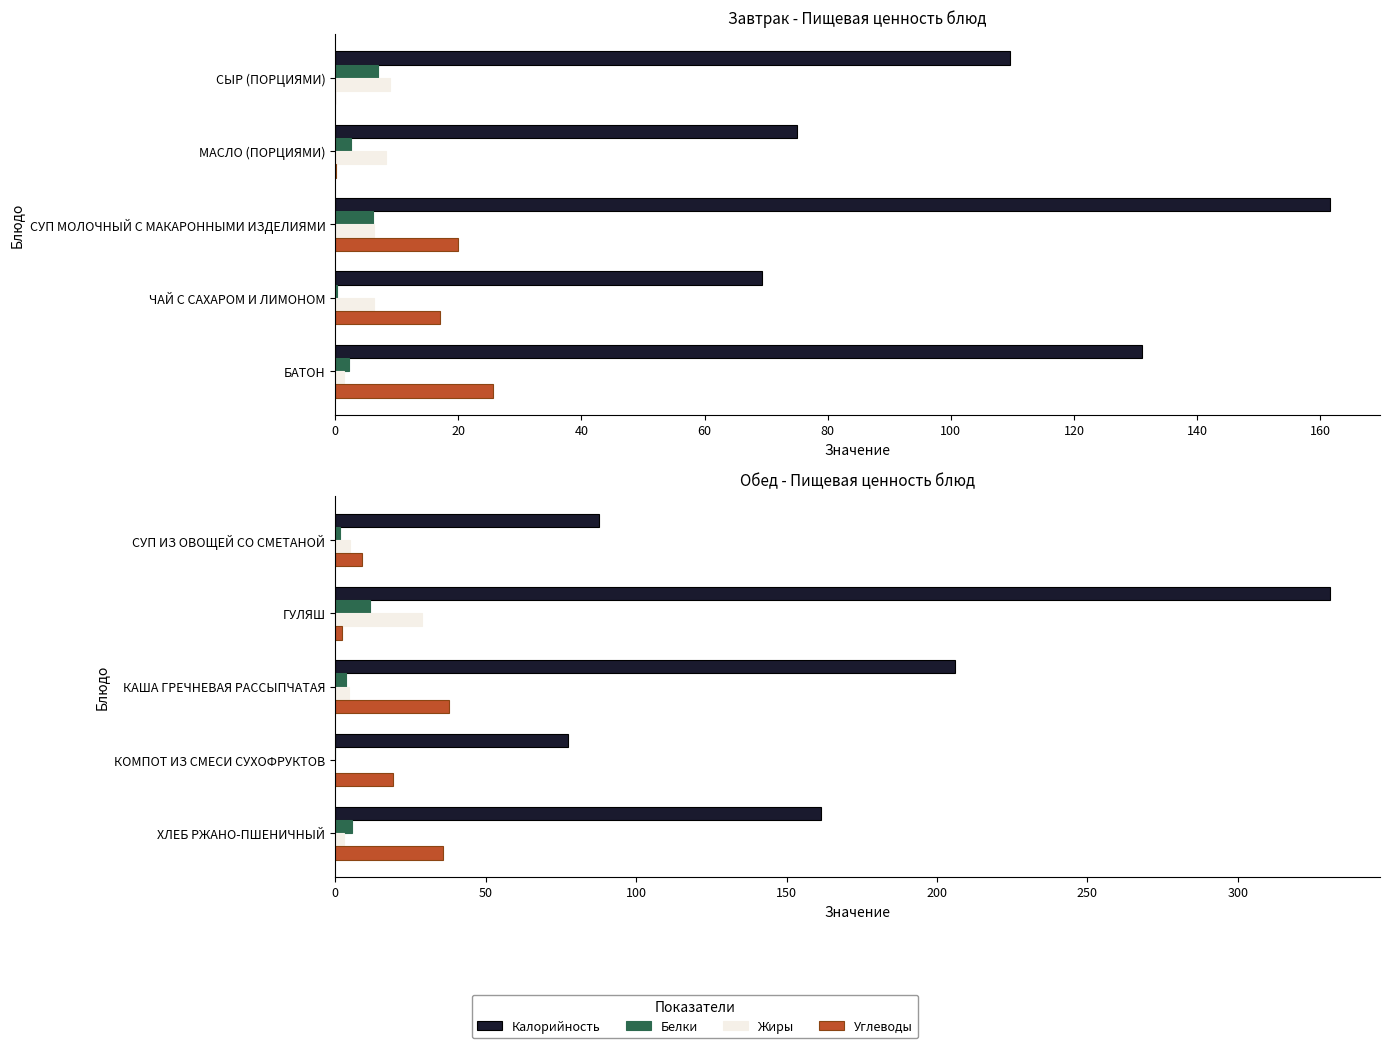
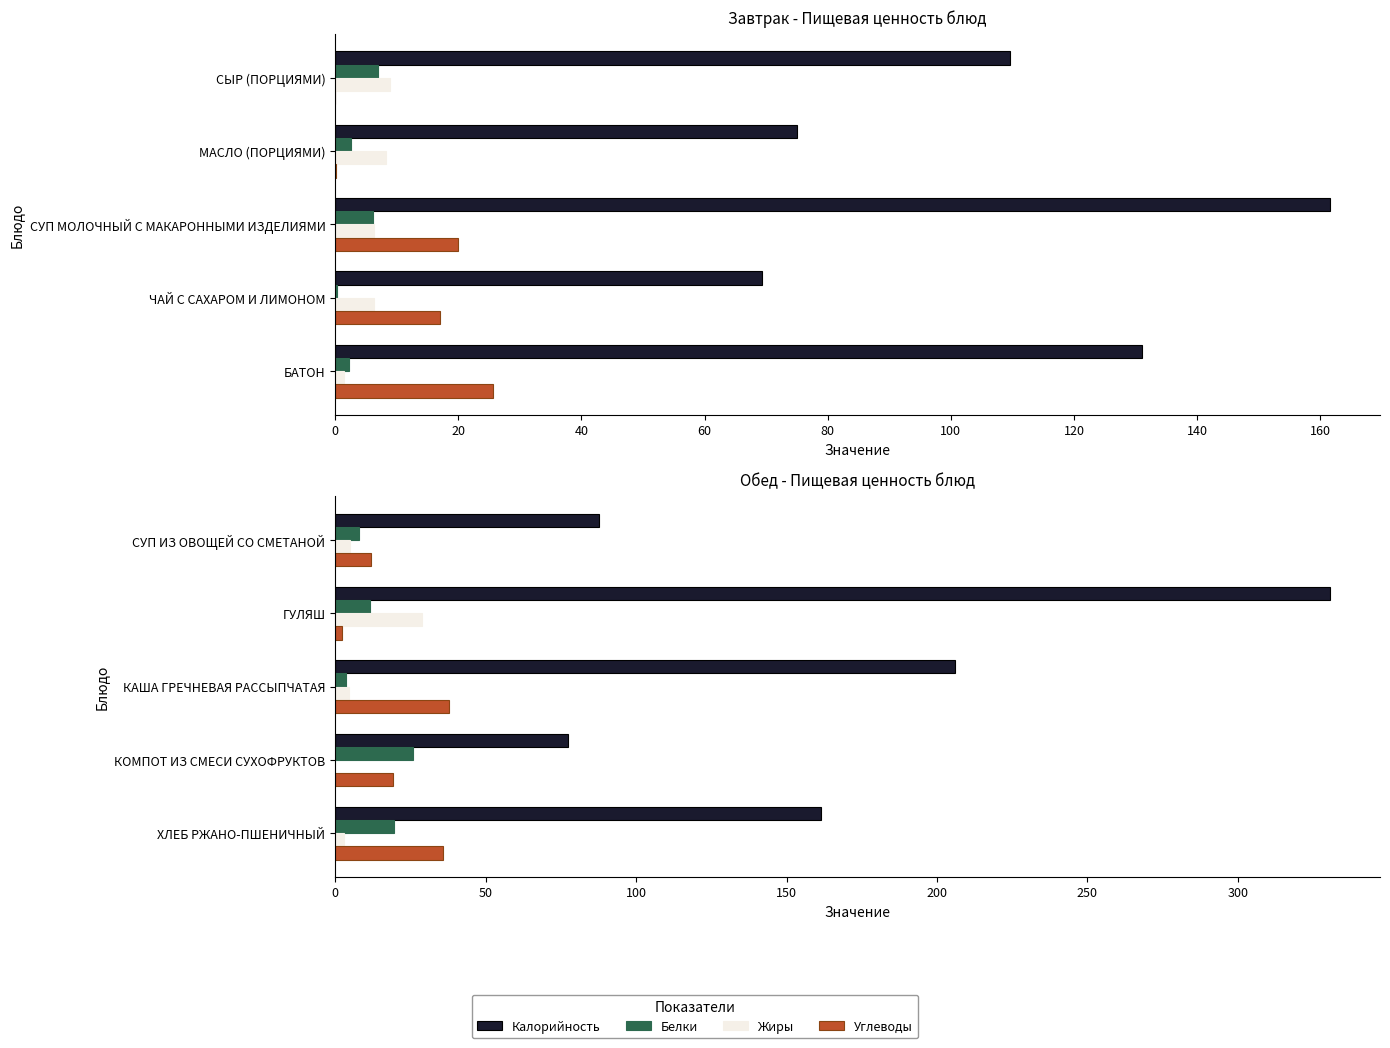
  {
    "Завтрак - Пищевая ценность блюд": {
      "Калорийность": {
        "СЫР (ПОРЦИЯМИ)": 110,
        "МАСЛО (ПОРЦИЯМИ)": 75,
        "СУП МОЛОЧНЫЙ С МАКАРОННЫМИ ИЗДЕЛИЯМИ": 162,
        "ЧАЙ С САХАРОМ И ЛИМОНОМ": 69,
        "БАТОН": 131
      },
      "Белки": {
        "СЫР (ПОРЦИЯМИ)": 7,
        "МАСЛО (ПОРЦИЯМИ)": 3,
        "СУП МОЛОЧНЫЙ С МАКАРОННЫМИ ИЗДЕЛИЯМИ": 6,
        "БАТОН": 2
      },
      "Жиры": {
        "СЫР (ПОРЦИЯМИ)": 9,
        "МАСЛО (ПОРЦИЯМИ)": 8,
        "СУП МОЛОЧНЫЙ С МАКАРОННЫМИ ИЗДЕЛИЯМИ": 6,
        "ЧАЙ С САХАРОМ И ЛИМОНОМ": 6,
        "БАТОН": 1
      },
      "Углеводы": {
        "СЫР (ПОРЦИЯМИ)": 0,
        "СУП МОЛОЧНЫЙ С МАКАРОННЫМИ ИЗДЕЛИЯМИ": 20,
        "ЧАЙ С САХАРОМ И ЛИМОНОМ": 17,
        "БАТОН": 26
      }
    },
    "Обед - Пищевая ценность блюд": {
      "Калорийность": {
        "СУП ИЗ ОВОЩЕЙ СО СМЕТАНОЙ": 88,
        "ГУЛЯШ": 331,
        "КАША ГРЕЧНЕВАЯ РАССЫПЧАТАЯ": 206,
        "КОМПОТ ИЗ СМЕСИ СУХОФРУКТОВ": 77,
        "ХЛЕБ РЖАНО-ПШЕНИЧНЫЙ": 162
      },
      "Белки": {
-       "СУП ИЗ ОВОЩЕЙ СО СМЕТАНОЙ": 2,
+       "СУП ИЗ ОВОЩЕЙ СО СМЕТАНОЙ": 8,
        "ГУЛЯШ": 11,
        "КАША ГРЕЧНЕВАЯ РАССЫПЧАТАЯ": 4,
-       "КОМПОТ ИЗ СМЕСИ СУХОФРУКТОВ": 0,
-       "ХЛЕБ РЖАНО-ПШЕНИЧНЫЙ": 6
+       "КОМПОТ ИЗ СМЕСИ СУХОФРУКТОВ": 26,
+       "ХЛЕБ РЖАНО-ПШЕНИЧНЫЙ": 20
      },
      "Жиры": {
        "СУП ИЗ ОВОЩЕЙ СО СМЕТАНОЙ": 5,
        "ГУЛЯШ": 29,
        "КАША ГРЕЧНЕВАЯ РАССЫПЧАТАЯ": 5,
        "КОМПОТ ИЗ СМЕСИ СУХОФРУКТОВ": 0,
        "ХЛЕБ РЖАНО-ПШЕНИЧНЫЙ": 3
      },
      "Углеводы": {
-       "СУП ИЗ ОВОЩЕЙ СО СМЕТАНОЙ": 9,
+       "СУП ИЗ ОВОЩЕЙ СО СМЕТАНОЙ": 12,
        "ГУЛЯШ": 2,
        "КАША ГРЕЧНЕВАЯ РАССЫПЧАТАЯ": 38,
        "КОМПОТ ИЗ СМЕСИ СУХОФРУКТОВ": 19,
        "ХЛЕБ РЖАНО-ПШЕНИЧНЫЙ": 36
      }
    }
  }
